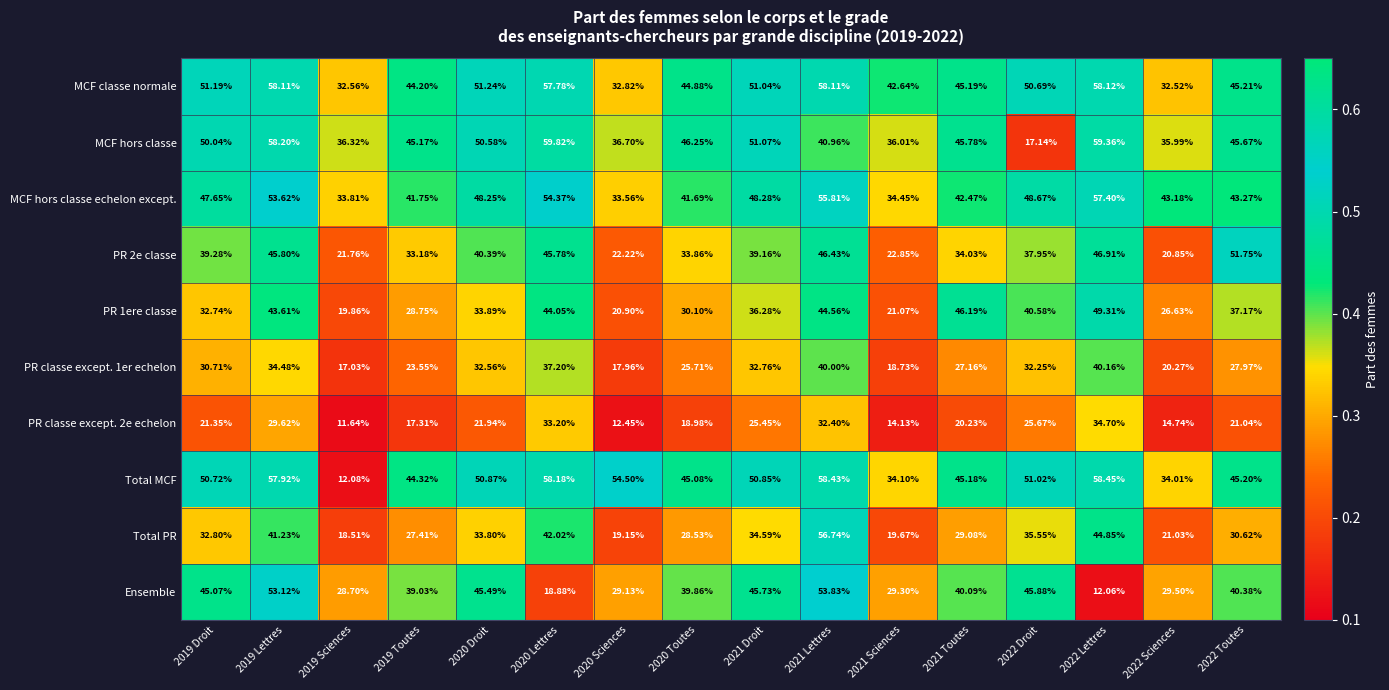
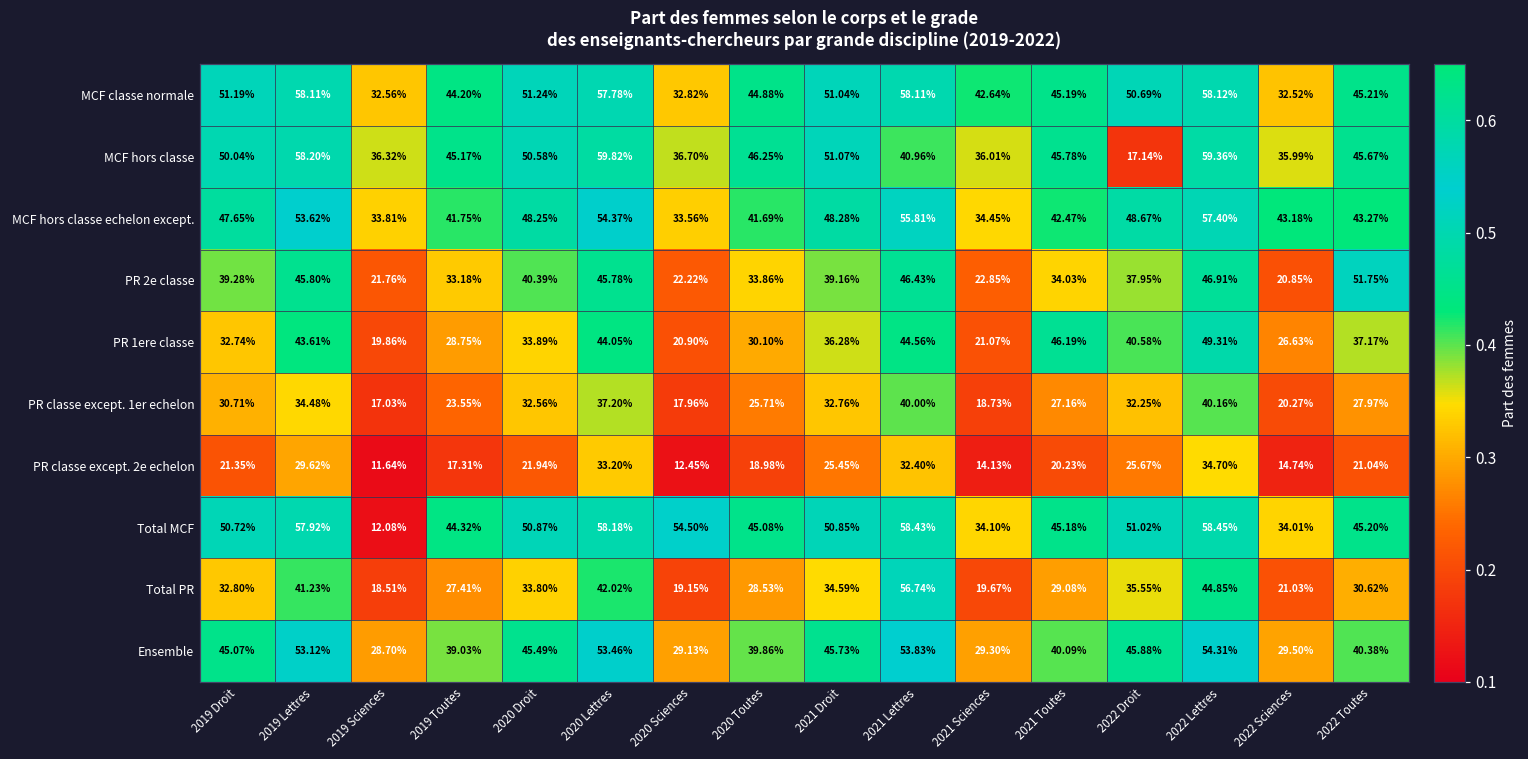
  {
    "MCF classe normale": {
      "2019 Droit": "51.19%",
      "2019 Lettres": "58.11%",
      "2019 Sciences": "32.56%",
      "2019 Toutes": "44.20%",
      "2020 Droit": "51.24%",
      "2020 Lettres": "57.78%",
      "2020 Sciences": "32.82%",
      "2020 Toutes": "44.88%",
      "2021 Droit": "51.04%",
      "2021 Lettres": "58.11%",
      "2021 Sciences": "42.64%",
      "2021 Toutes": "45.19%",
      "2022 Droit": "50.69%",
      "2022 Lettres": "58.12%",
      "2022 Sciences": "32.52%",
      "2022 Toutes": "45.21%"
    },
    "MCF hors classe": {
      "2019 Droit": "50.04%",
      "2019 Lettres": "58.20%",
      "2019 Sciences": "36.32%",
      "2019 Toutes": "45.17%",
      "2020 Droit": "50.58%",
      "2020 Lettres": "59.82%",
      "2020 Sciences": "36.70%",
      "2020 Toutes": "46.25%",
      "2021 Droit": "51.07%",
      "2021 Lettres": "40.96%",
      "2021 Sciences": "36.01%",
      "2021 Toutes": "45.78%",
      "2022 Droit": "17.14%",
      "2022 Lettres": "59.36%",
      "2022 Sciences": "35.99%",
      "2022 Toutes": "45.67%"
    },
    "MCF hors classe echelon except.": {
      "2019 Droit": "47.65%",
      "2019 Lettres": "53.62%",
      "2019 Sciences": "33.81%",
      "2019 Toutes": "41.75%",
      "2020 Droit": "48.25%",
      "2020 Lettres": "54.37%",
      "2020 Sciences": "33.56%",
      "2020 Toutes": "41.69%",
      "2021 Droit": "48.28%",
      "2021 Lettres": "55.81%",
      "2021 Sciences": "34.45%",
      "2021 Toutes": "42.47%",
      "2022 Droit": "48.67%",
      "2022 Lettres": "57.40%",
      "2022 Sciences": "43.18%",
      "2022 Toutes": "43.27%"
    },
    "PR 2e classe": {
      "2019 Droit": "39.28%",
      "2019 Lettres": "45.80%",
      "2019 Sciences": "21.76%",
      "2019 Toutes": "33.18%",
      "2020 Droit": "40.39%",
      "2020 Lettres": "45.78%",
      "2020 Sciences": "22.22%",
      "2020 Toutes": "33.86%",
      "2021 Droit": "39.16%",
      "2021 Lettres": "46.43%",
      "2021 Sciences": "22.85%",
      "2021 Toutes": "34.03%",
      "2022 Droit": "37.95%",
      "2022 Lettres": "46.91%",
      "2022 Sciences": "20.85%",
      "2022 Toutes": "51.75%"
    },
    "PR 1ere classe": {
      "2019 Droit": "32.74%",
      "2019 Lettres": "43.61%",
      "2019 Sciences": "19.86%",
      "2019 Toutes": "28.75%",
      "2020 Droit": "33.89%",
      "2020 Lettres": "44.05%",
      "2020 Sciences": "20.90%",
      "2020 Toutes": "30.10%",
      "2021 Droit": "36.28%",
      "2021 Lettres": "44.56%",
      "2021 Sciences": "21.07%",
      "2021 Toutes": "46.19%",
      "2022 Droit": "40.58%",
      "2022 Lettres": "49.31%",
      "2022 Sciences": "26.63%",
      "2022 Toutes": "37.17%"
    },
    "PR classe except. 1er echelon": {
      "2019 Droit": "30.71%",
      "2019 Lettres": "34.48%",
      "2019 Sciences": "17.03%",
      "2019 Toutes": "23.55%",
      "2020 Droit": "32.56%",
      "2020 Lettres": "37.20%",
      "2020 Sciences": "17.96%",
      "2020 Toutes": "25.71%",
      "2021 Droit": "32.76%",
      "2021 Lettres": "40.00%",
      "2021 Sciences": "18.73%",
      "2021 Toutes": "27.16%",
      "2022 Droit": "32.25%",
      "2022 Lettres": "40.16%",
      "2022 Sciences": "20.27%",
      "2022 Toutes": "27.97%"
    },
    "PR classe except. 2e echelon": {
      "2019 Droit": "21.35%",
      "2019 Lettres": "29.62%",
      "2019 Sciences": "11.64%",
      "2019 Toutes": "17.31%",
      "2020 Droit": "21.94%",
      "2020 Lettres": "33.20%",
      "2020 Sciences": "12.45%",
      "2020 Toutes": "18.98%",
      "2021 Droit": "25.45%",
      "2021 Lettres": "32.40%",
      "2021 Sciences": "14.13%",
      "2021 Toutes": "20.23%",
      "2022 Droit": "25.67%",
      "2022 Lettres": "34.70%",
      "2022 Sciences": "14.74%",
      "2022 Toutes": "21.04%"
    },
    "Total MCF": {
      "2019 Droit": "50.72%",
      "2019 Lettres": "57.92%",
      "2019 Sciences": "12.08%",
      "2019 Toutes": "44.32%",
      "2020 Droit": "50.87%",
      "2020 Lettres": "58.18%",
      "2020 Sciences": "54.50%",
      "2020 Toutes": "45.08%",
      "2021 Droit": "50.85%",
      "2021 Lettres": "58.43%",
      "2021 Sciences": "34.10%",
      "2021 Toutes": "45.18%",
      "2022 Droit": "51.02%",
      "2022 Lettres": "58.45%",
      "2022 Sciences": "34.01%",
      "2022 Toutes": "45.20%"
    },
    "Total PR": {
      "2019 Droit": "32.80%",
      "2019 Lettres": "41.23%",
      "2019 Sciences": "18.51%",
      "2019 Toutes": "27.41%",
      "2020 Droit": "33.80%",
      "2020 Lettres": "42.02%",
      "2020 Sciences": "19.15%",
      "2020 Toutes": "28.53%",
      "2021 Droit": "34.59%",
      "2021 Lettres": "56.74%",
      "2021 Sciences": "19.67%",
      "2021 Toutes": "29.08%",
      "2022 Droit": "35.55%",
      "2022 Lettres": "44.85%",
      "2022 Sciences": "21.03%",
      "2022 Toutes": "30.62%"
    },
    "Ensemble": {
      "2019 Droit": "45.07%",
      "2019 Lettres": "53.12%",
      "2019 Sciences": "28.70%",
      "2019 Toutes": "39.03%",
      "2020 Droit": "45.49%",
-     "2020 Lettres": "18.88%",
+     "2020 Lettres": "53.46%",
      "2020 Sciences": "29.13%",
      "2020 Toutes": "39.86%",
      "2021 Droit": "45.73%",
      "2021 Lettres": "53.83%",
      "2021 Sciences": "29.30%",
      "2021 Toutes": "40.09%",
      "2022 Droit": "45.88%",
-     "2022 Lettres": "12.06%",
+     "2022 Lettres": "54.31%",
      "2022 Sciences": "29.50%",
      "2022 Toutes": "40.38%"
    }
  }
